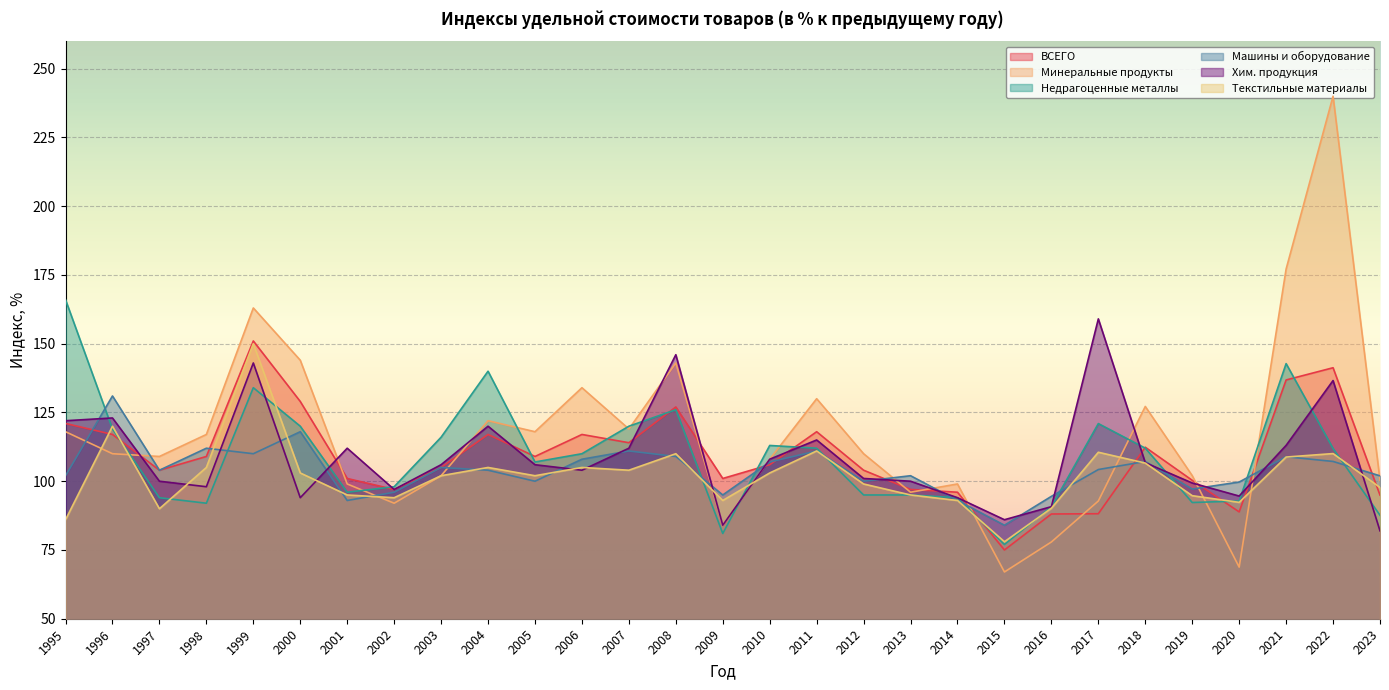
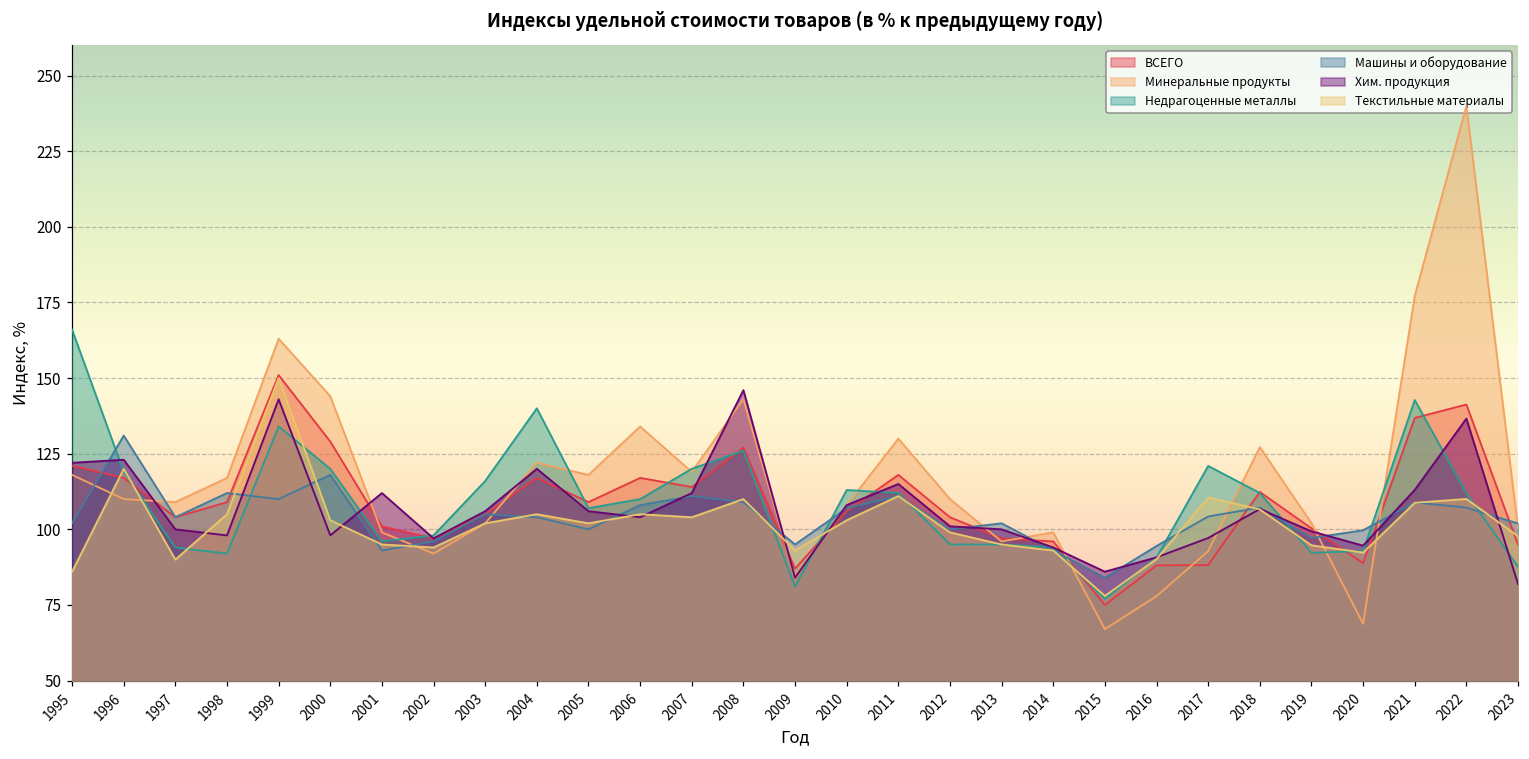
  {
    "ВСЕГО": {
      "1995": 121,
      "1996": 117,
      "1998": 109,
      "1999": 151,
      "2000": 129,
      "2001": 101,
      "2004": 117,
      "2005": 109,
      "2006": 117,
      "2007": 114,
      "2008": 127,
-     "2009": 101,
+     "2009": 87,
      "2010": 106,
      "2011": 118,
      "2012": 104,
      "2013": 97,
      "2014": 96,
      "2015": 75,
      "2016": 88,
      "2017": 88,
      "2019": 100,
      "2020": 89,
      "2021": 137,
      "2022": 141,
      "2023": 95
    },
    "Хим. продукция": {
      "1995": 122,
      "1996": 123,
      "1997": 100,
      "1998": 98,
      "1999": 143,
-     "2000": 94,
+     "2000": 98,
      "2001": 112,
      "2003": 106,
      "2004": 120,
      "2005": 106,
      "2006": 104,
      "2007": 112,
      "2008": 146,
      "2011": 115,
      "2012": 101,
      "2013": 100,
      "2015": 86,
-     "2017": 159,
+     "2017": 97,
      "2019": 99,
      "2020": 95,
      "2021": 113,
      "2022": 137,
      "2023": 82
    }
  }
